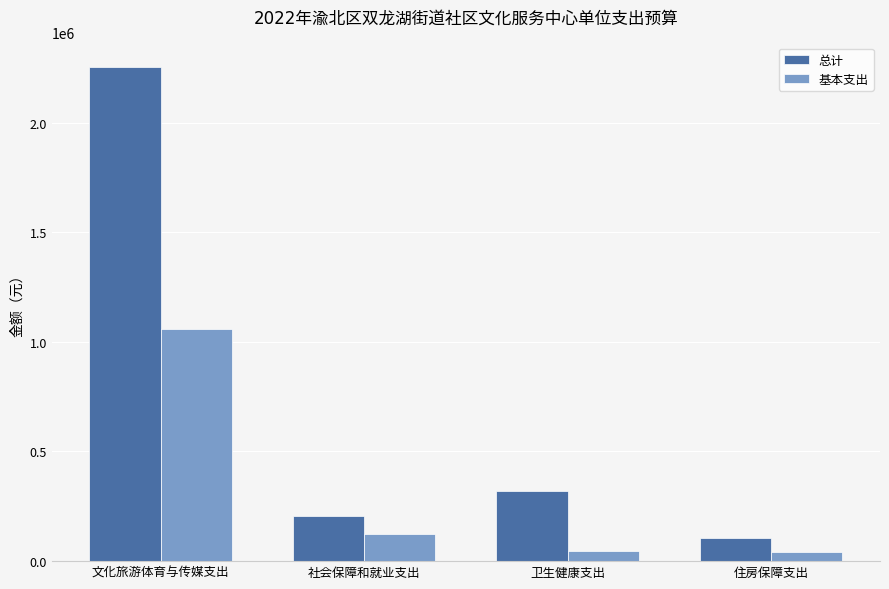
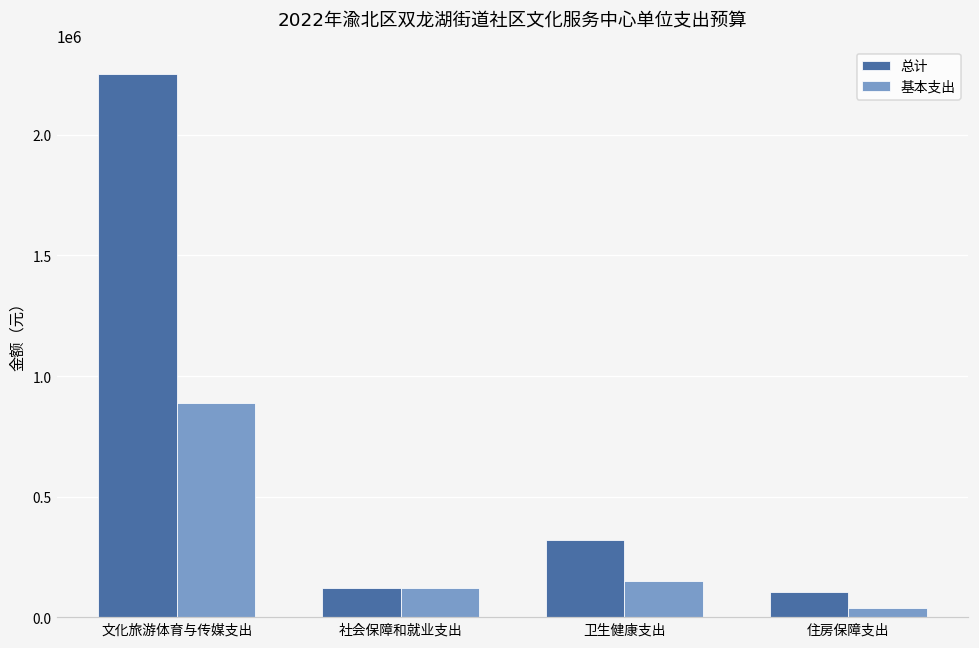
  {
    "总计": {
      "文化旅游体育与传媒支出": 2250000,
-     "社会保障和就业支出": 200000,
+     "社会保障和就业支出": 120000,
      "卫生健康支出": 320000,
      "住房保障支出": 110000
    },
    "基本支出": {
-     "文化旅游体育与传媒支出": 1060000,
+     "文化旅游体育与传媒支出": 890000,
      "社会保障和就业支出": 120000,
-     "卫生健康支出": 50000,
+     "卫生健康支出": 150000,
      "住房保障支出": 40000
    }
  }
